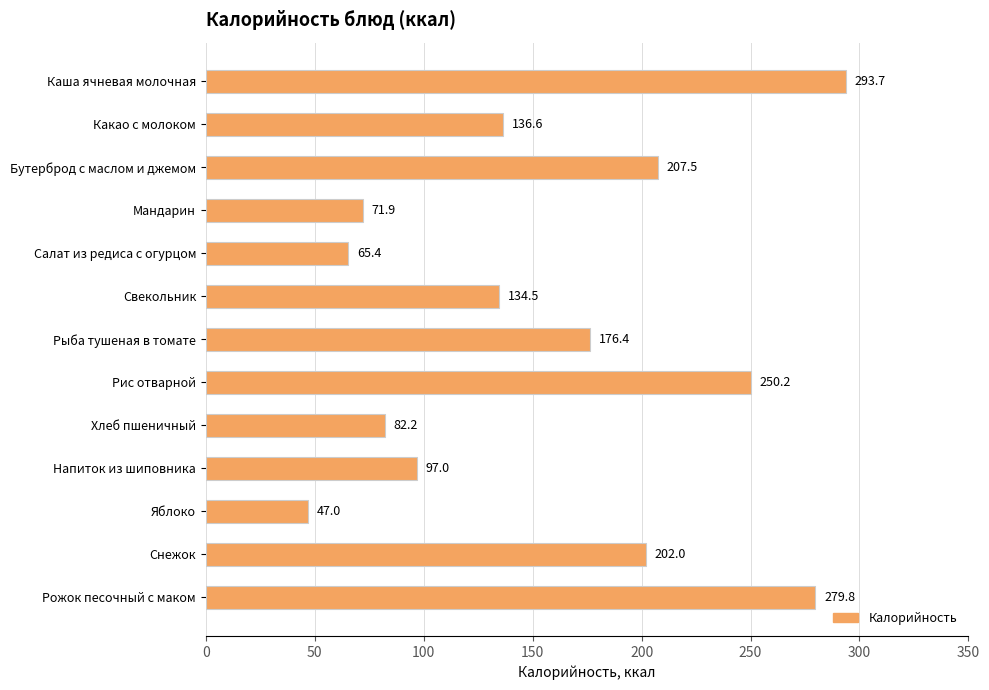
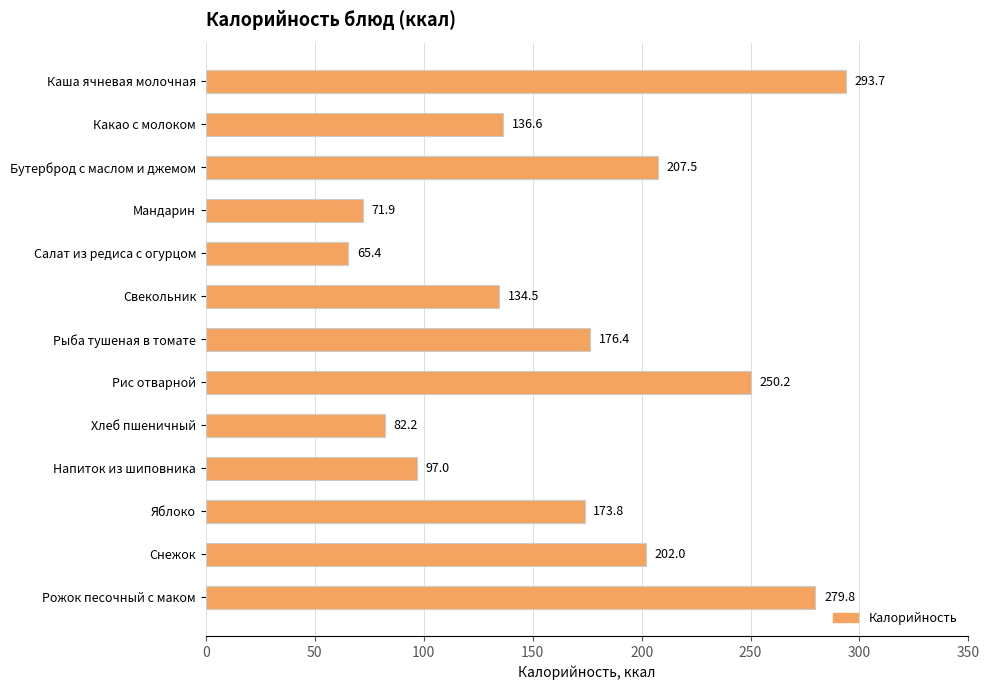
  {
    "Каша ячневая молочная": 293.7,
    "Какао с молоком": 136.6,
    "Бутерброд с маслом и джемом": 207.5,
    "Мандарин": 71.9,
    "Салат из редиса с огурцом": 65.4,
    "Свекольник": 134.5,
    "Рыба тушеная в томате": 176.4,
    "Рис отварной": 250.2,
    "Хлеб пшеничный": 82.2,
    "Напиток из шиповника": 97.0,
-   "Яблоко": 47.0,
+   "Яблоко": 173.8,
    "Снежок": 202.0,
    "Рожок песочный с маком": 279.8
  }
